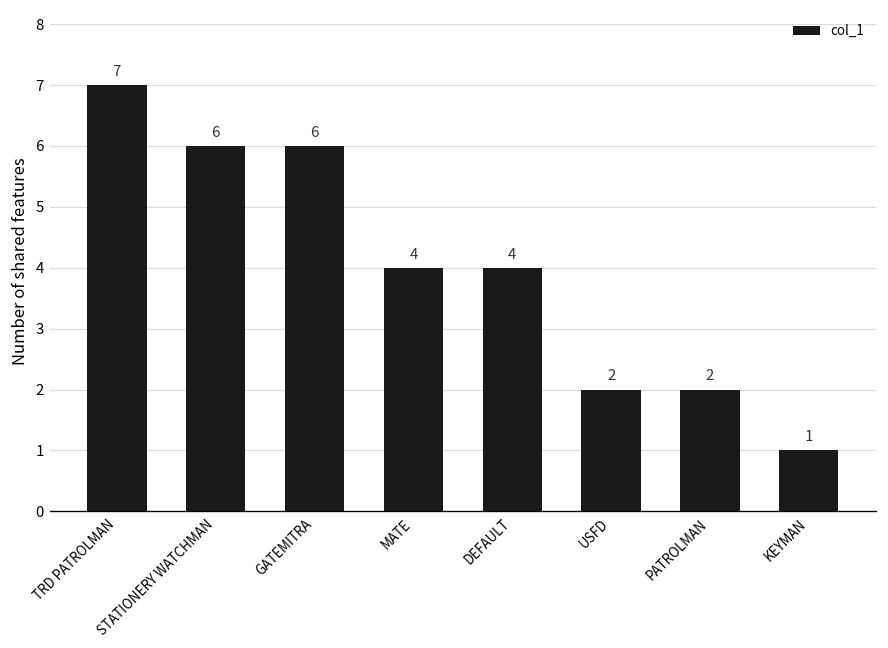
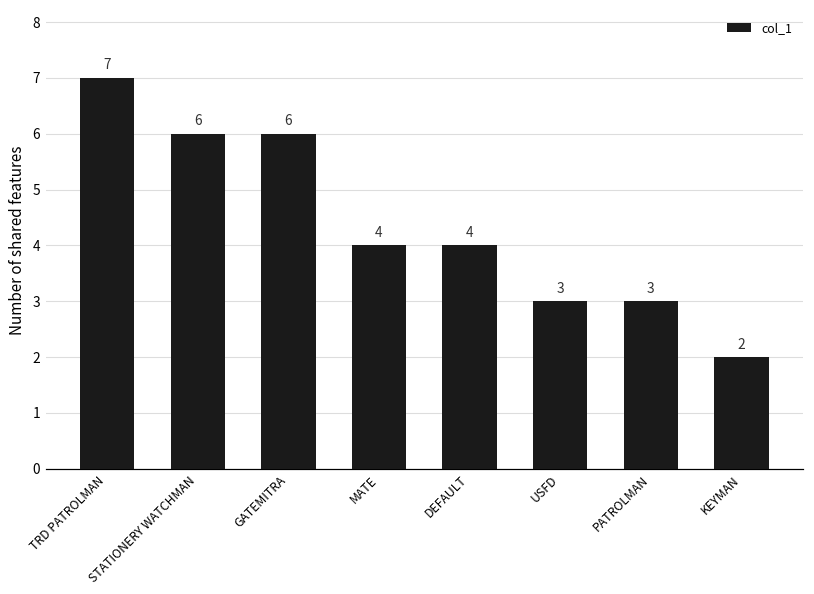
  {
    "TRD PATROLMAN": 7,
    "STATIONERY WATCHMAN": 6,
    "GATEMITRA": 6,
    "MATE": 4,
    "DEFAULT": 4,
-   "USFD": 2,
-   "PATROLMAN": 2,
-   "KEYMAN": 1
+   "USFD": 3,
+   "PATROLMAN": 3,
+   "KEYMAN": 2
  }
